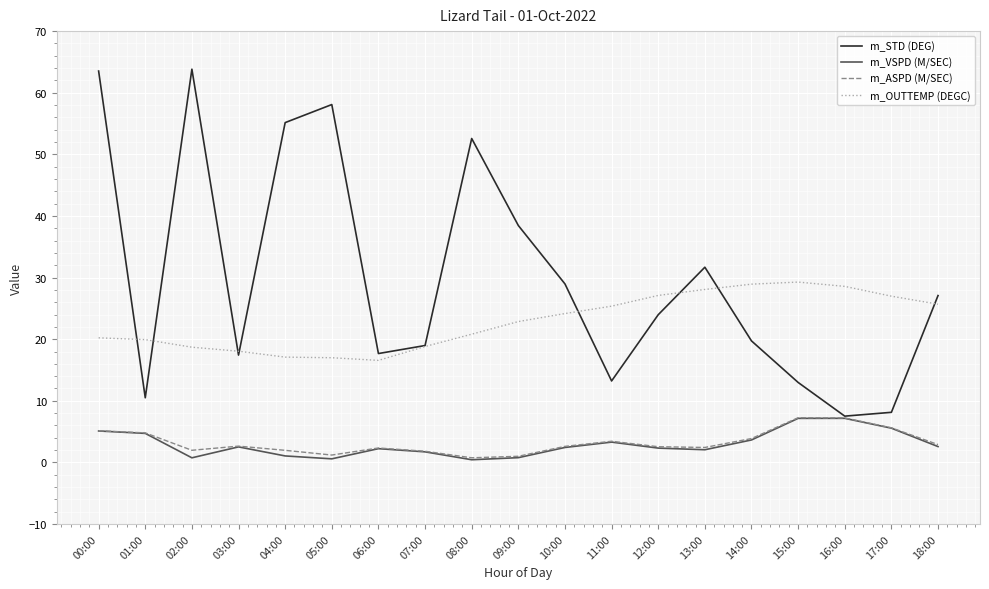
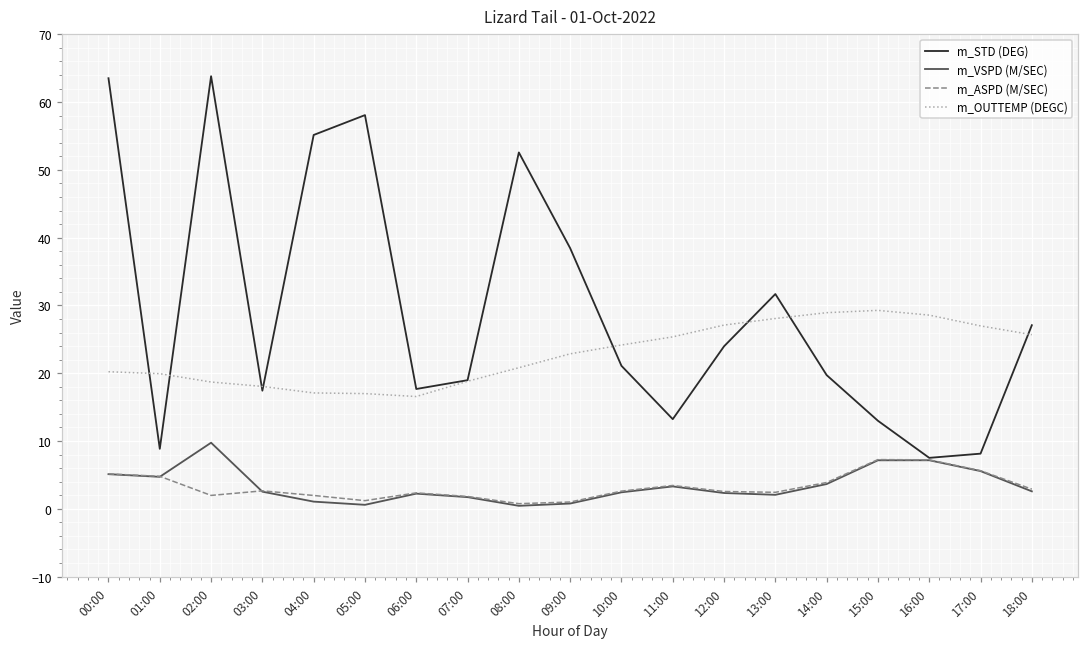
  {
    "m_STD (DEG)": {
      "00:00": 64,
-     "01:00": 10,
+     "01:00": 9,
      "02:00": 64,
      "03:00": 17,
      "04:00": 55,
      "05:00": 58,
      "06:00": 18,
      "08:00": 53,
      "09:00": 38,
-     "10:00": 29,
+     "10:00": 21,
      "11:00": 13,
      "12:00": 24,
      "13:00": 32,
      "14:00": 20,
      "15:00": 13,
      "17:00": 8,
      "18:00": 27
    },
    "m_VSPD (M/SEC)": {
-     "02:00": 1,
+     "02:00": 10,
      "04:00": 1,
      "05:00": 1
    }
  }
